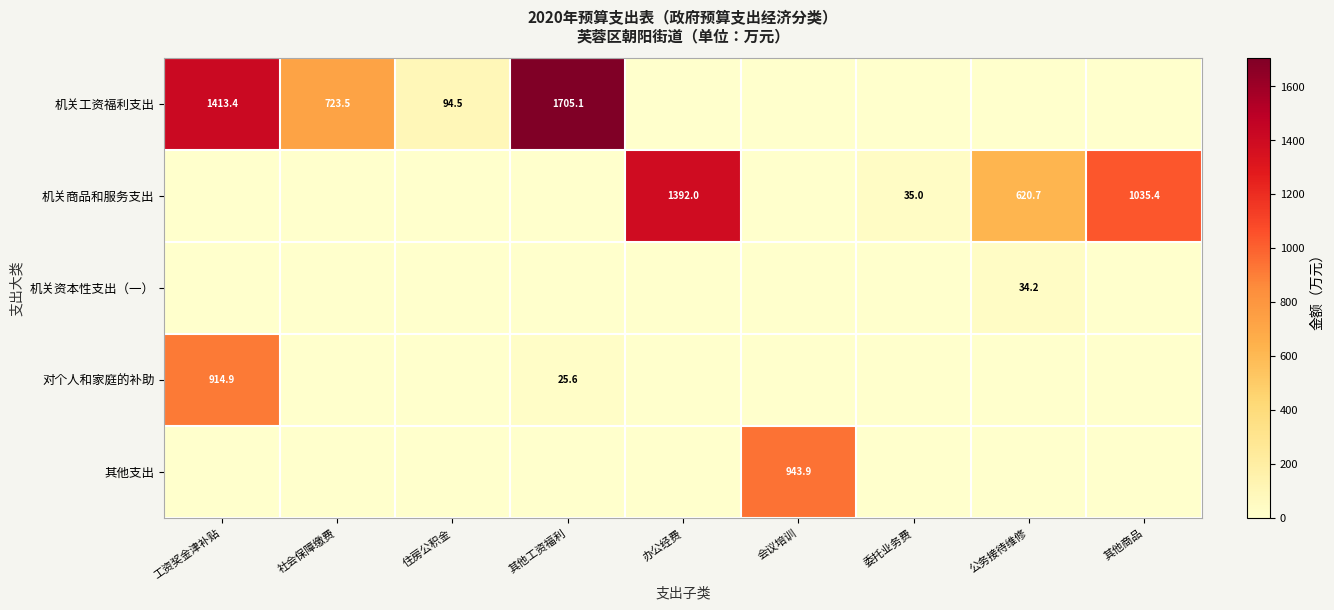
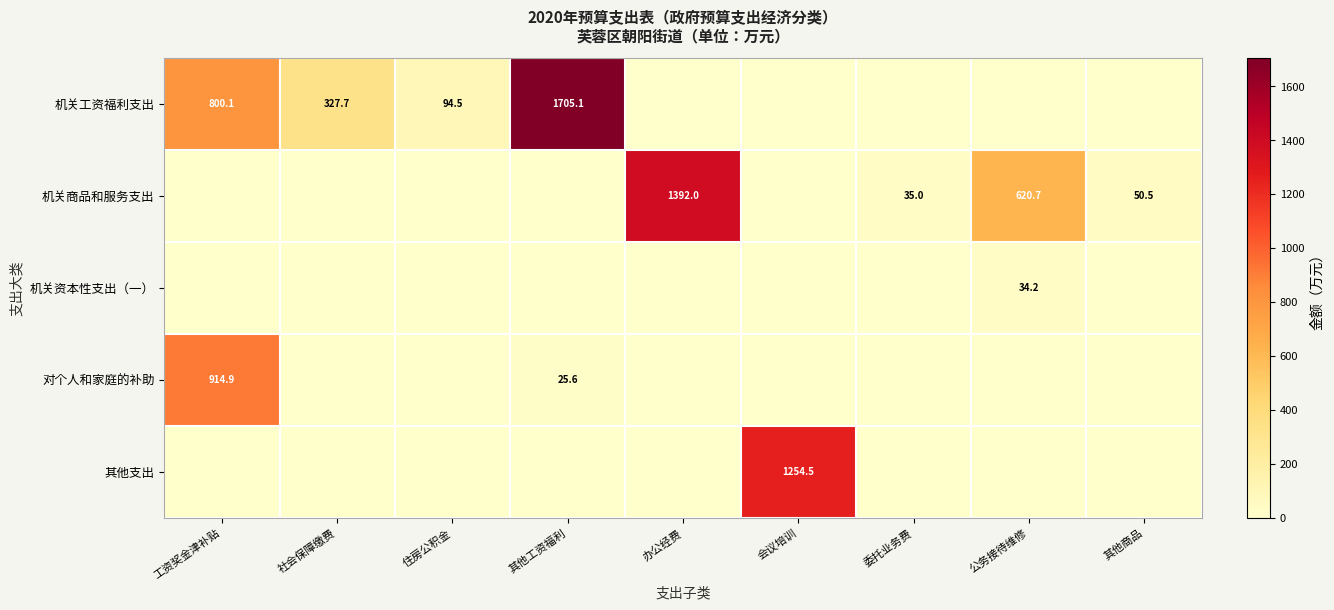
  {
    "机关工资福利支出": {
-     "工资奖金津补贴": 1413.4,
-     "社会保障缴费": 723.5,
+     "工资奖金津补贴": 800.1,
+     "社会保障缴费": 327.7,
      "住房公积金": 94.5,
      "其他工资福利": 1705.1
    },
    "机关商品和服务支出": {
      "办公经费": 1392.0,
      "委托业务费": 35.0,
      "公务接待维修": 620.7,
-     "其他商品": 1035.4
+     "其他商品": 50.5
    },
    "机关资本性支出（一）": {
      "公务接待维修": 34.2
    },
    "对个人和家庭的补助": {
      "工资奖金津补贴": 914.9,
      "其他工资福利": 25.6
    },
    "其他支出": {
-     "会议培训": 943.9
+     "会议培训": 1254.5
    }
  }
